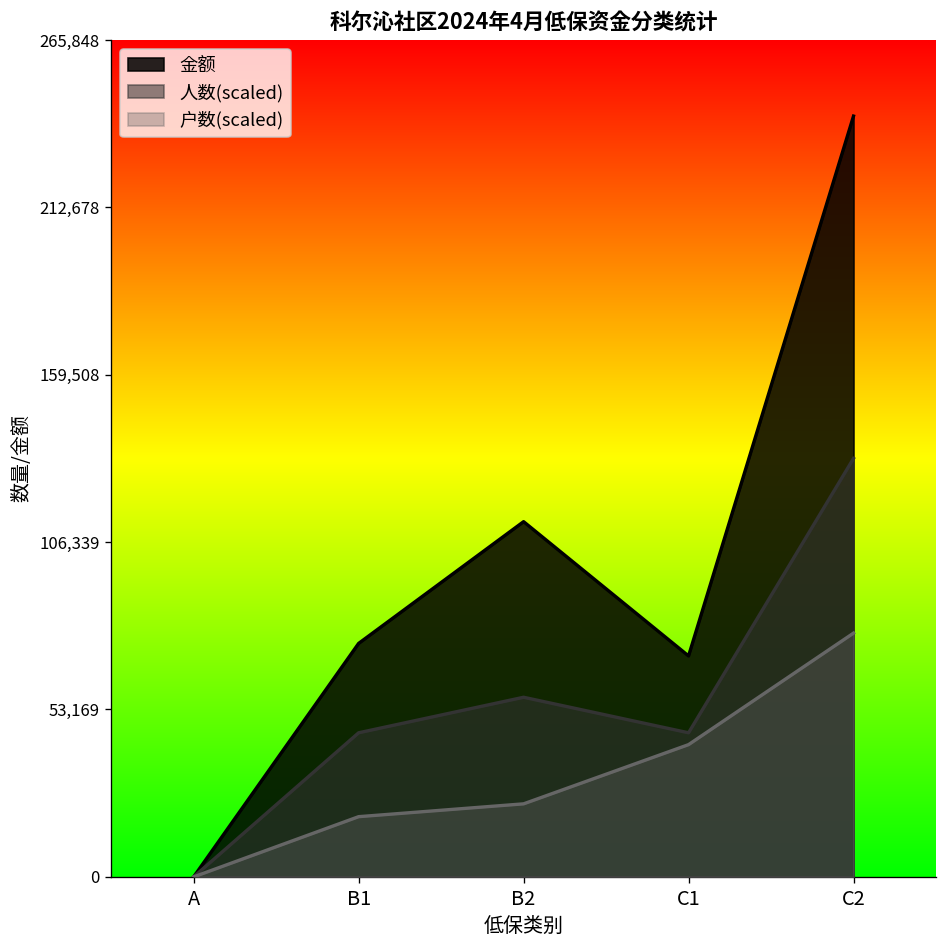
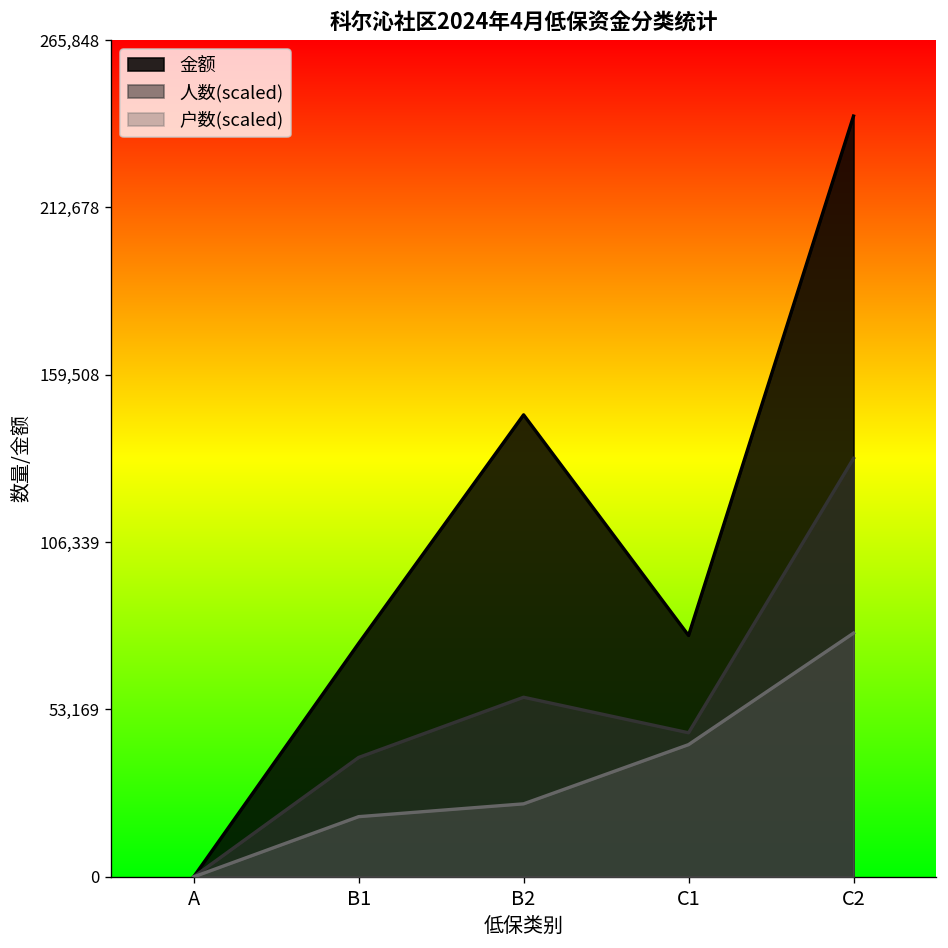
  {
    "金额": {
      "B1": "74,000",
-     "B2": "113,000",
-     "C1": "70,000",
+     "B2": "147,000",
+     "C1": "77,000",
      "C2": "242,000"
    },
    "人数(scaled)": {
-     "B1": "46,000",
+     "B1": "38,000",
      "B2": "57,000",
      "C1": "46,000",
      "C2": "133,000"
    },
    "户数(scaled)": {
      "B1": "19,000",
      "B2": "23,000",
      "C1": "42,000",
      "C2": "77,000"
    }
  }
